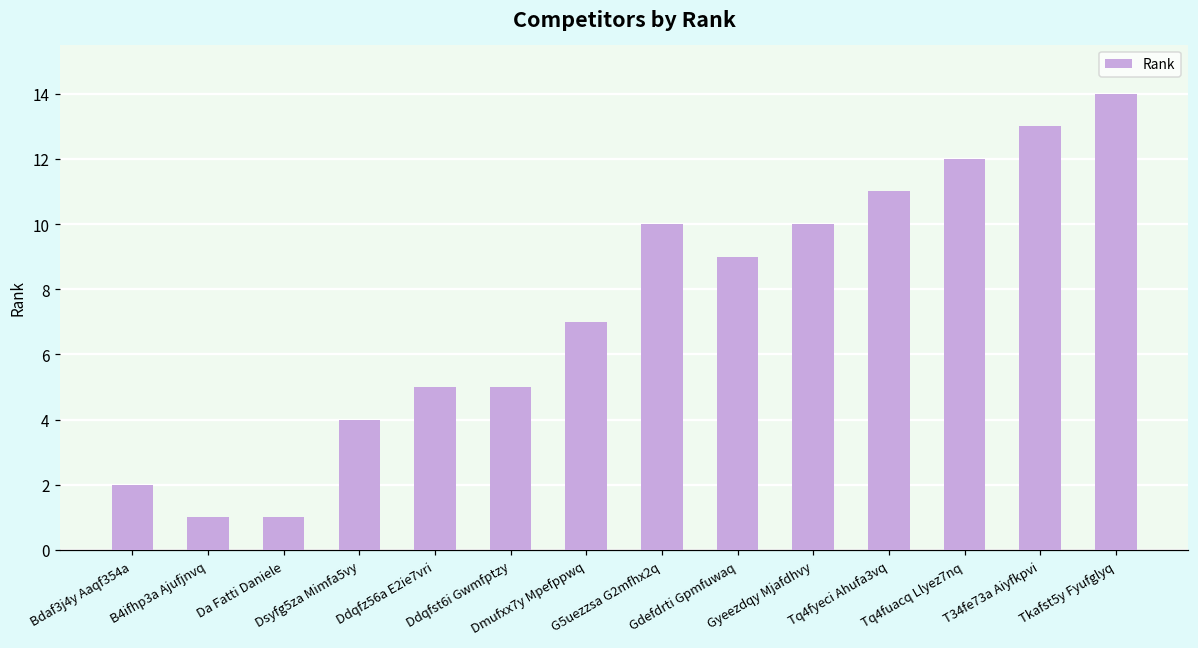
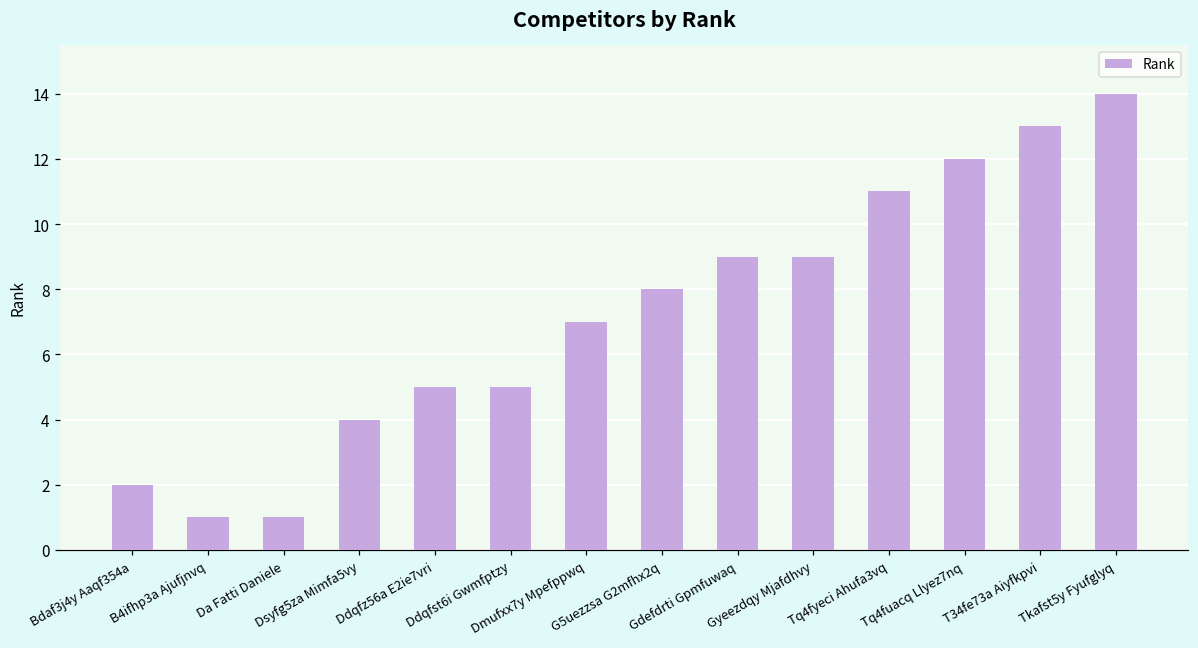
  {
    "Bdaf3j4y Aaqf354a": 2,
    "B4ifhp3a Ajufjnvq": 1,
    "Da Fatti Daniele": 1,
    "Dsyfg5za Mimfa5vy": 4,
    "Ddqfz56a E2ie7vri": 5,
    "Ddqfst6i Gwmfptzy": 5,
    "Dmufxx7y Mpefppwq": 7,
-   "G5uezzsa G2mfhx2q": 10,
+   "G5uezzsa G2mfhx2q": 8,
    "Gdefdrti Gpmfuwaq": 9,
-   "Gyeezdqy Mjafdhvy": 10,
+   "Gyeezdqy Mjafdhvy": 9,
    "Tq4fyeci Ahufa3vq": 11,
    "Tq4fuacq Llyez7nq": 12,
    "T34fe73a Aiyfkpvi": 13,
    "Tkafst5y Fyufglyq": 14
  }
